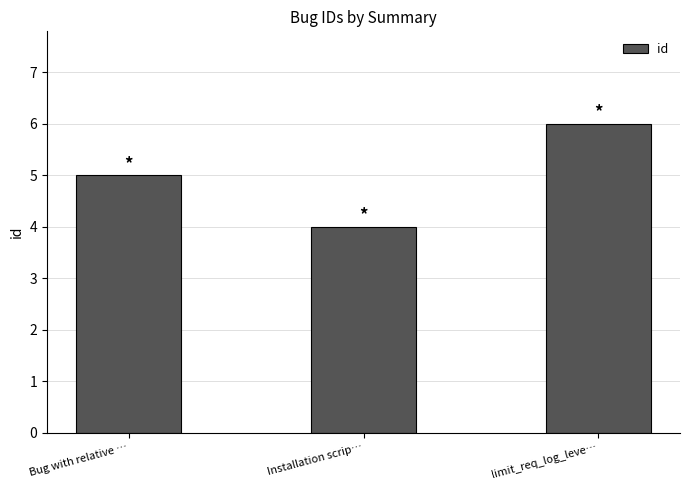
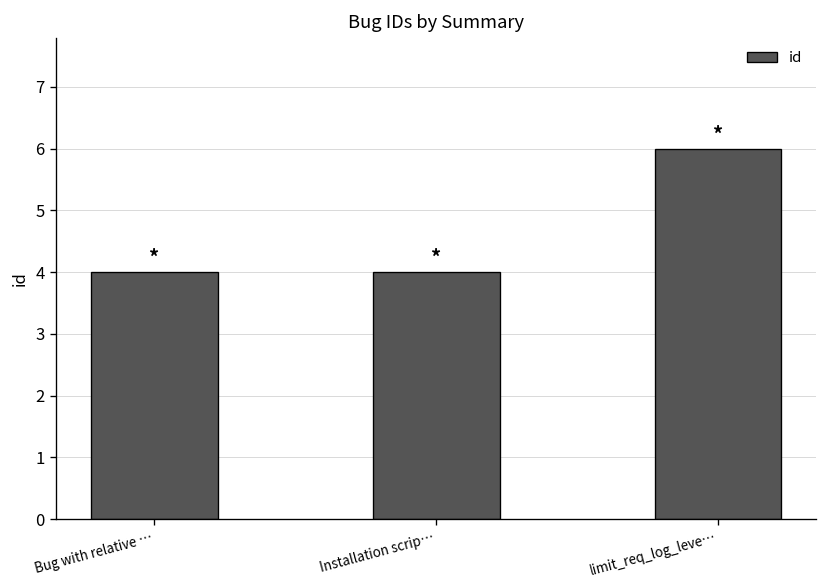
  {
-   "Bug with relative …": 5,
+   "Bug with relative …": 4,
    "Installation scrip…": 4,
    "limit_req_log_leve…": 6
  }
